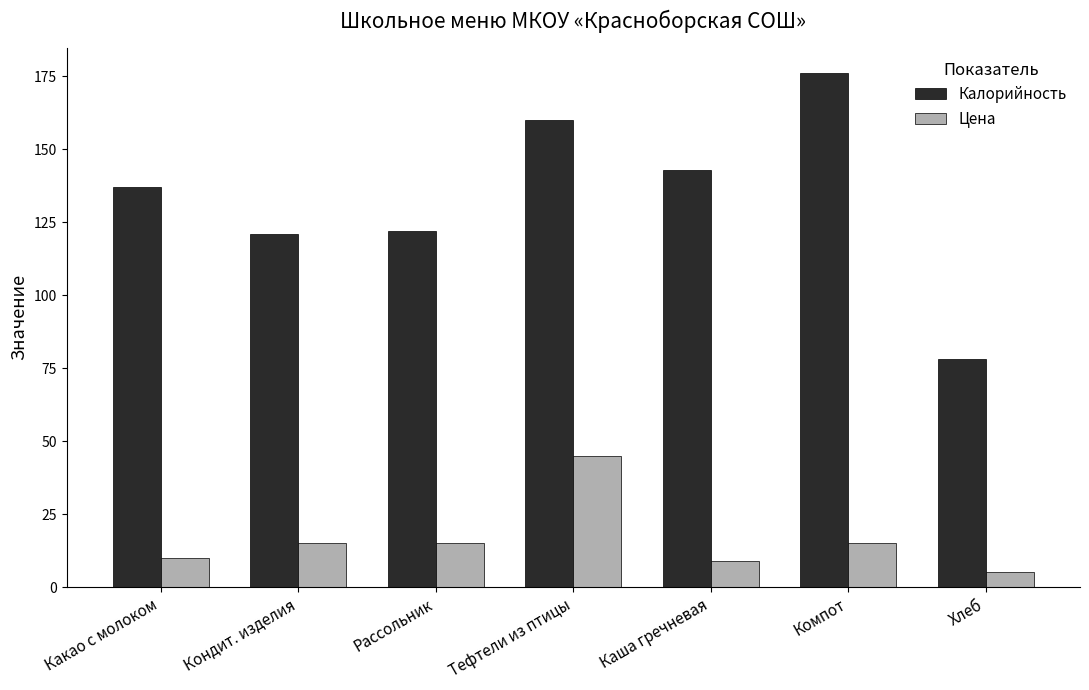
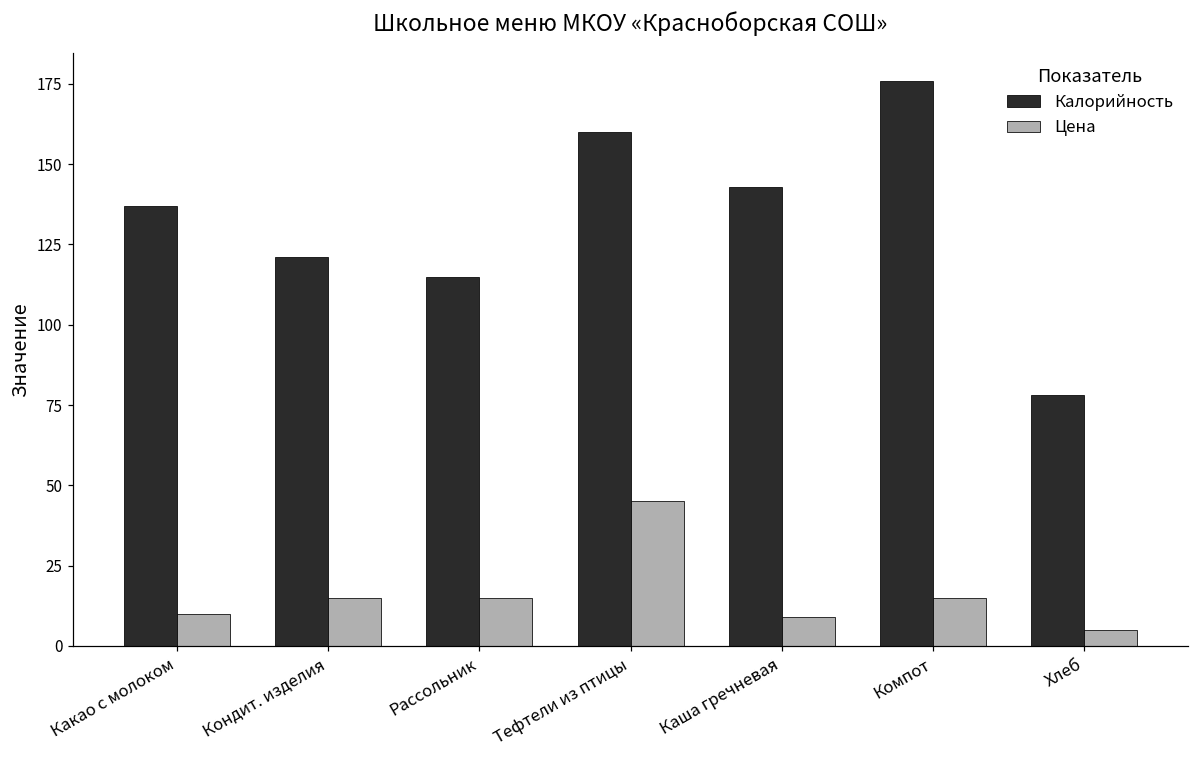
  {
    "Калорийность": {
      "Какао с молоком": 137,
      "Кондит. изделия": 121,
-     "Рассольник": 122,
+     "Рассольник": 115,
      "Тефтели из птицы": 160,
      "Каша гречневая": 143,
      "Компот": 176,
      "Хлеб": 78
    },
    "Цена": {
      "Какао с молоком": 10,
      "Кондит. изделия": 15,
      "Рассольник": 15,
      "Тефтели из птицы": 45,
      "Каша гречневая": 9,
      "Компот": 15,
      "Хлеб": 5
    }
  }
